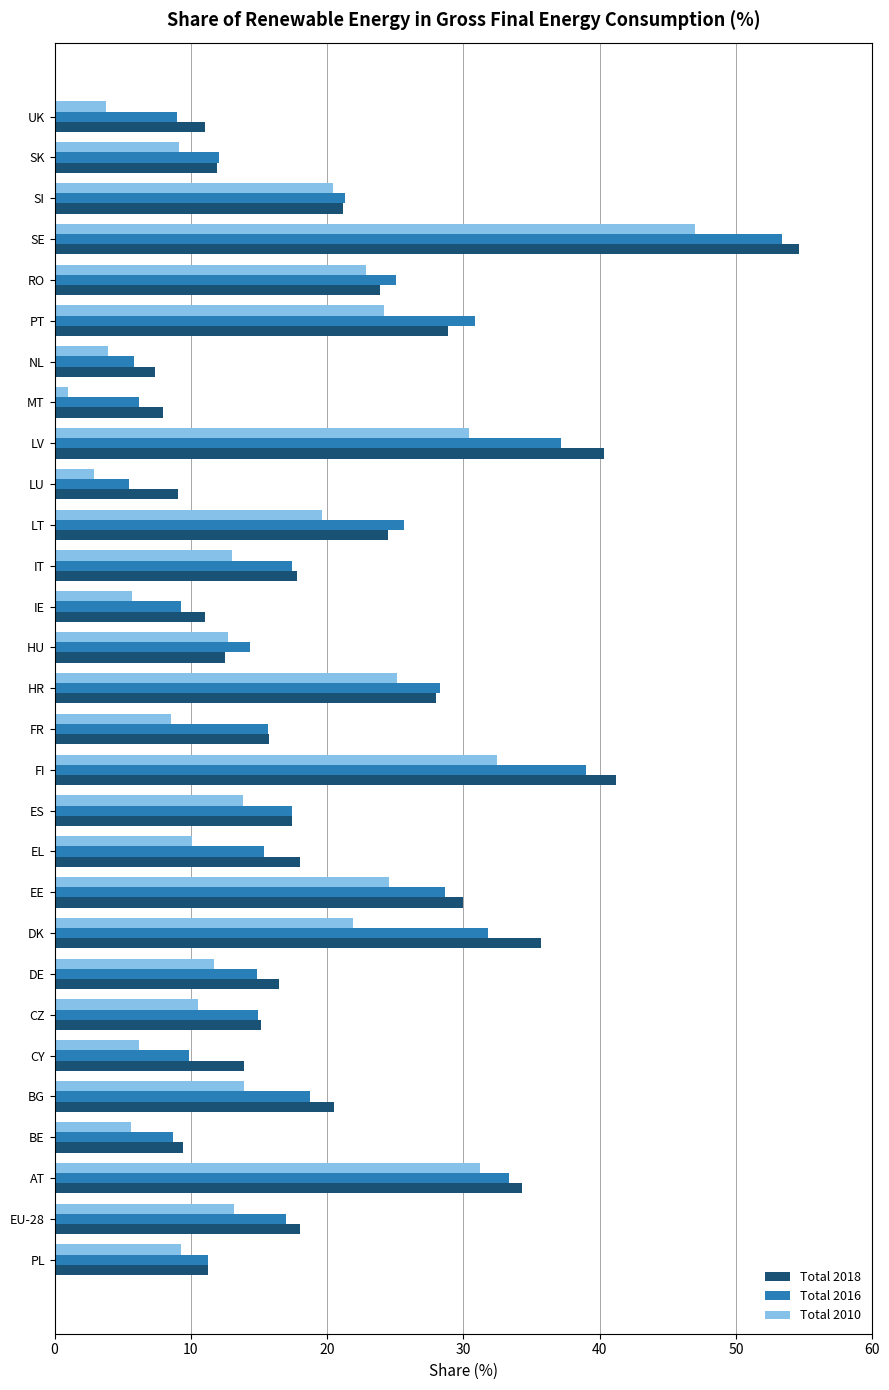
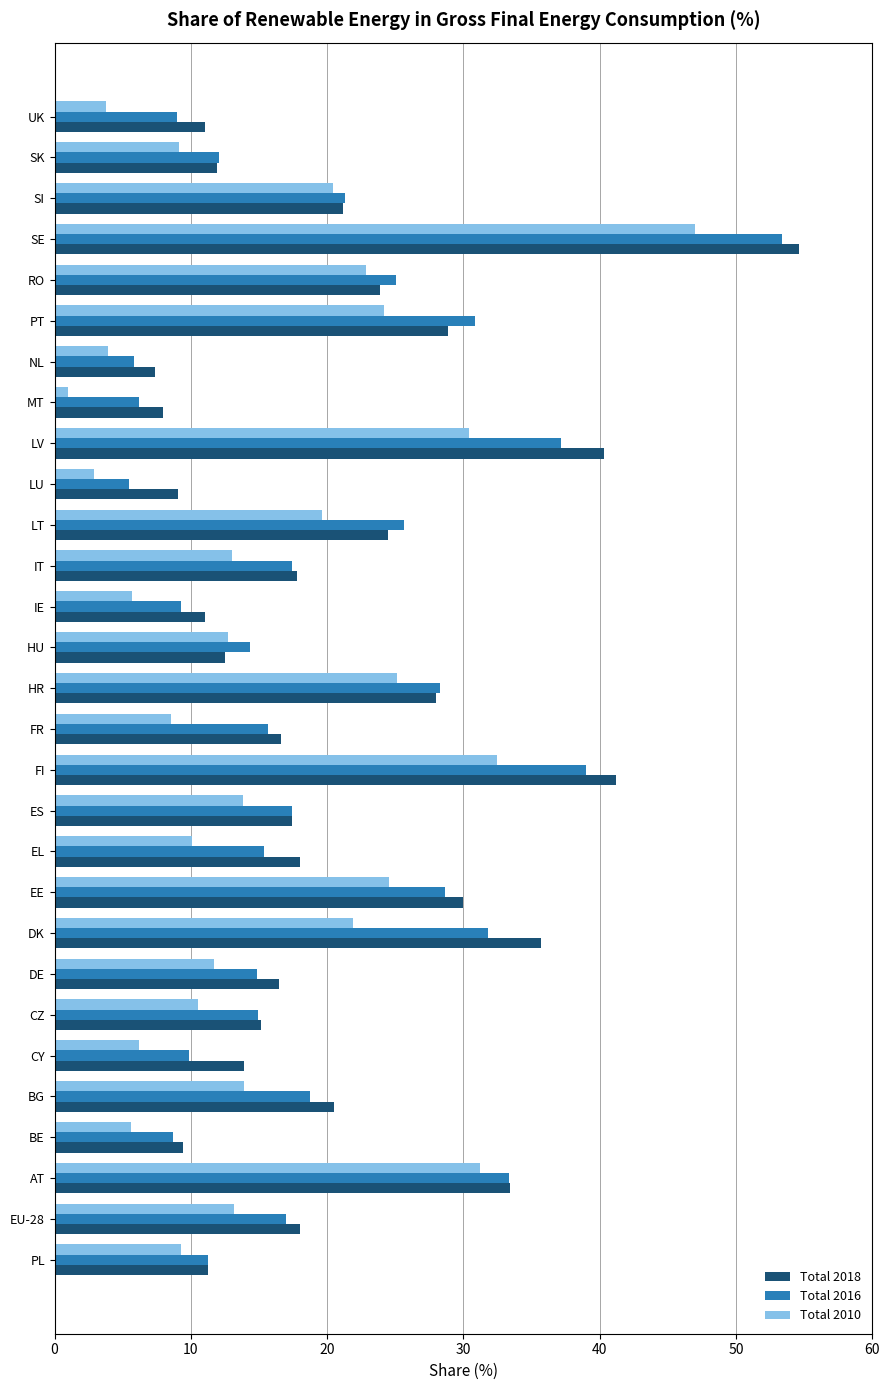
  {
    "Total 2018": {
      "UK": 11.0,
      "SK": 11.9,
      "SI": 21.1,
      "SE": 54.6,
      "RO": 23.9,
      "PT": 28.8,
      "NL": 7.4,
      "MT": 8.0,
      "LV": 40.3,
      "LU": 9.1,
      "LT": 24.4,
      "IT": 17.8,
      "IE": 11.1,
      "HU": 12.5,
      "HR": 28.0,
-     "FR": 15.7,
+     "FR": 16.6,
      "FI": 41.2,
      "ES": 17.5,
      "EL": 18.0,
      "EE": 30.0,
      "DK": 35.7,
      "DE": 16.5,
      "CZ": 15.2,
      "CY": 13.9,
      "BG": 20.5,
      "BE": 9.4,
-     "AT": 34.3,
+     "AT": 33.4,
      "EU-28": 18.0,
      "PL": 11.3
    },
    "Total 2016": {
      "UK": 9.0,
      "SK": 12.0,
      "SI": 21.3,
      "SE": 53.4,
      "RO": 25.0,
      "PT": 30.9,
      "NL": 5.8,
      "MT": 6.2,
      "LV": 37.1,
      "LU": 5.4,
      "LT": 25.6,
      "IT": 17.4,
      "IE": 9.3,
      "HU": 14.3,
      "HR": 28.3,
      "FR": 15.7,
      "FI": 39.0,
      "ES": 17.4,
      "EL": 15.4,
      "EE": 28.7,
      "DK": 31.8,
      "DE": 14.9,
      "CZ": 14.9,
      "CY": 9.9,
      "BG": 18.8,
      "BE": 8.7,
      "AT": 33.4,
      "EU-28": 17.0,
      "PL": 11.3
    },
    "Total 2010": {
      "UK": 3.8,
      "SK": 9.1,
      "SI": 20.4,
      "SE": 47.0,
      "RO": 22.8,
      "PT": 24.2,
      "NL": 3.9,
      "MT": 1.0,
      "LV": 30.4,
      "LU": 2.9,
      "LT": 19.6,
      "IT": 13.0,
      "IE": 5.7,
      "HU": 12.7,
      "HR": 25.1,
      "FR": 8.6,
      "FI": 32.4,
      "ES": 13.8,
      "EL": 10.1,
      "EE": 24.6,
      "DK": 21.9,
      "DE": 11.7,
      "CZ": 10.5,
      "CY": 6.2,
      "BG": 13.9,
      "BE": 5.6,
      "AT": 31.2,
      "EU-28": 13.2,
      "PL": 9.3
    }
  }
